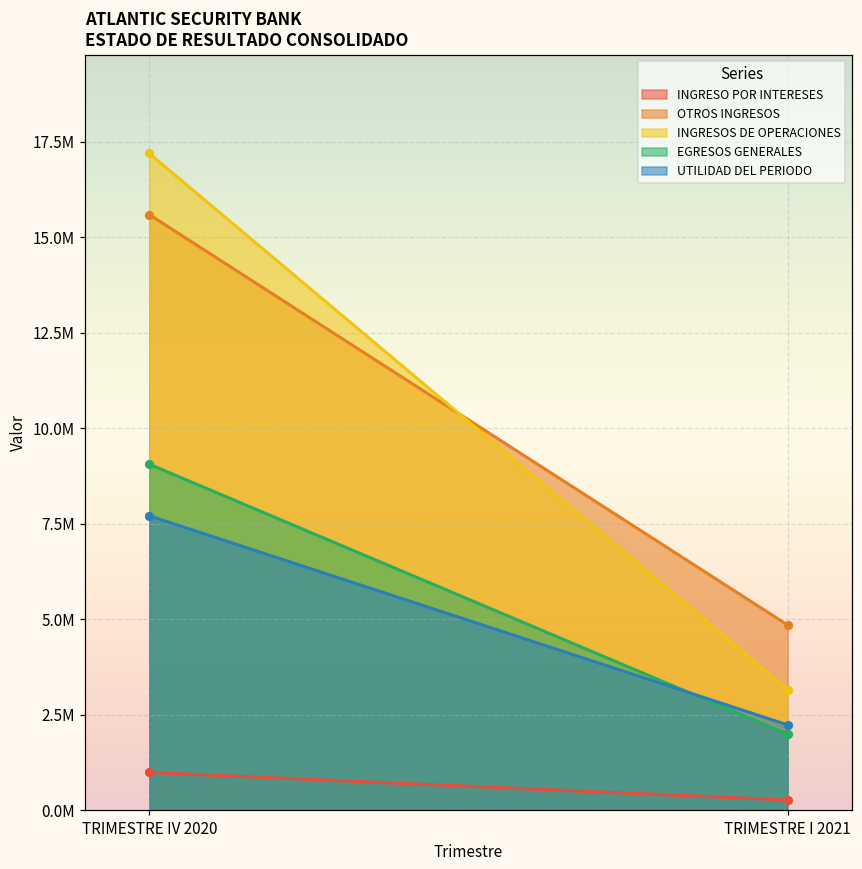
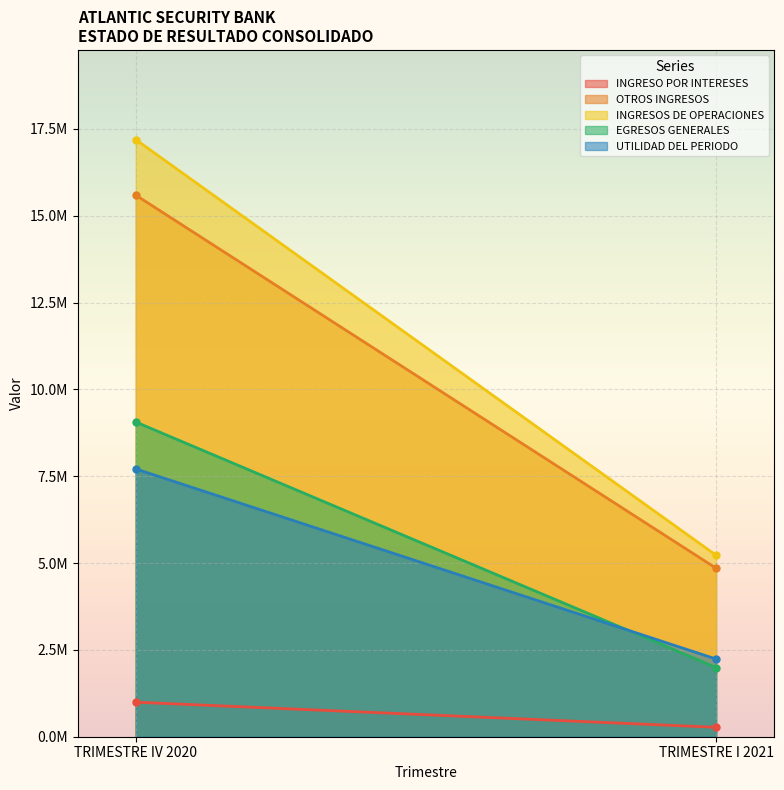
  {
    "INGRESOS DE OPERACIONES": {
      "TRIMESTRE IV 2020": 17200000,
-     "TRIMESTRE I 2021": 3200000
+     "TRIMESTRE I 2021": 5200000
    },
    "EGRESOS GENERALES": {
      "TRIMESTRE IV 2020": 9100000,
      "TRIMESTRE I 2021": 2000000
    },
    "UTILIDAD DEL PERIODO": {
      "TRIMESTRE IV 2020": 7700000,
      "TRIMESTRE I 2021": 2200000
    }
  }
